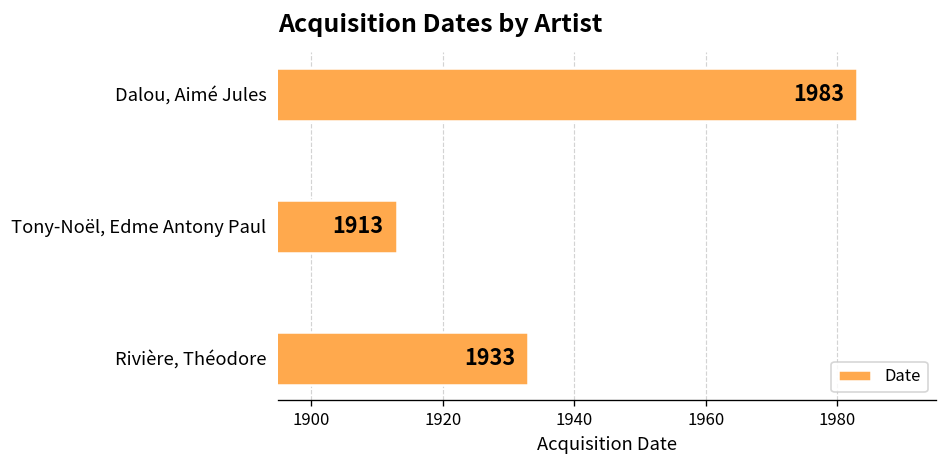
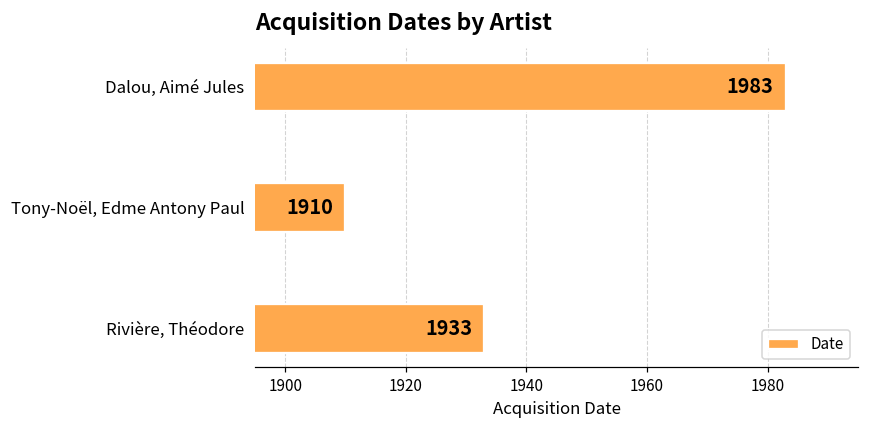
  {
    "Dalou, Aimé Jules": 1983,
-   "Tony-Noël, Edme Antony Paul": 1913,
+   "Tony-Noël, Edme Antony Paul": 1910,
    "Rivière, Théodore": 1933
  }
